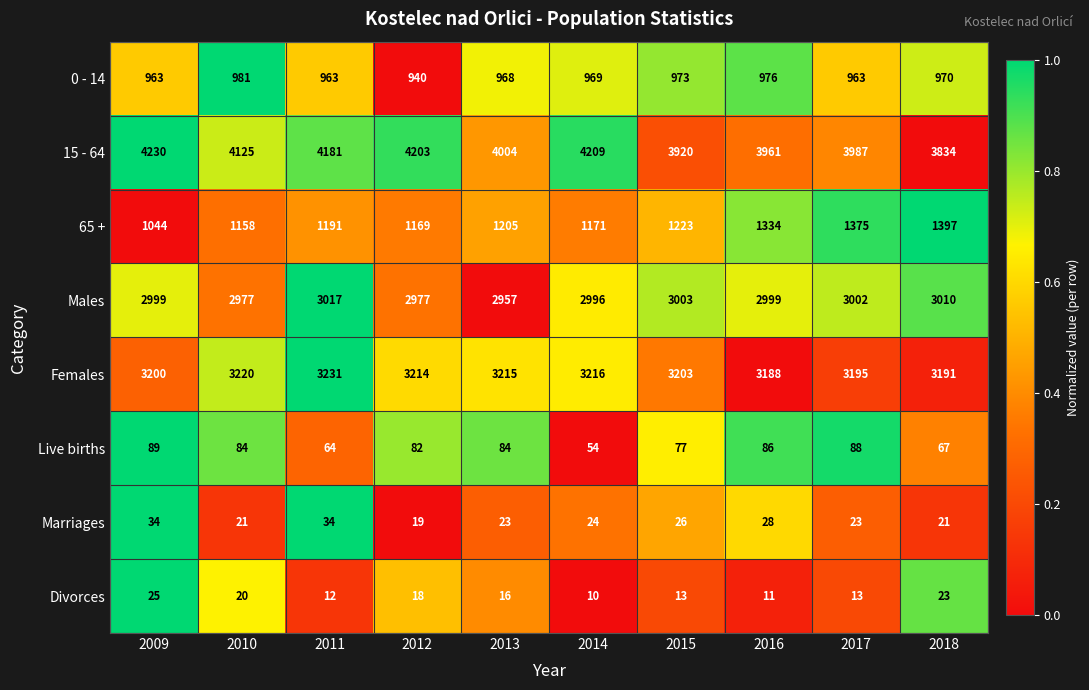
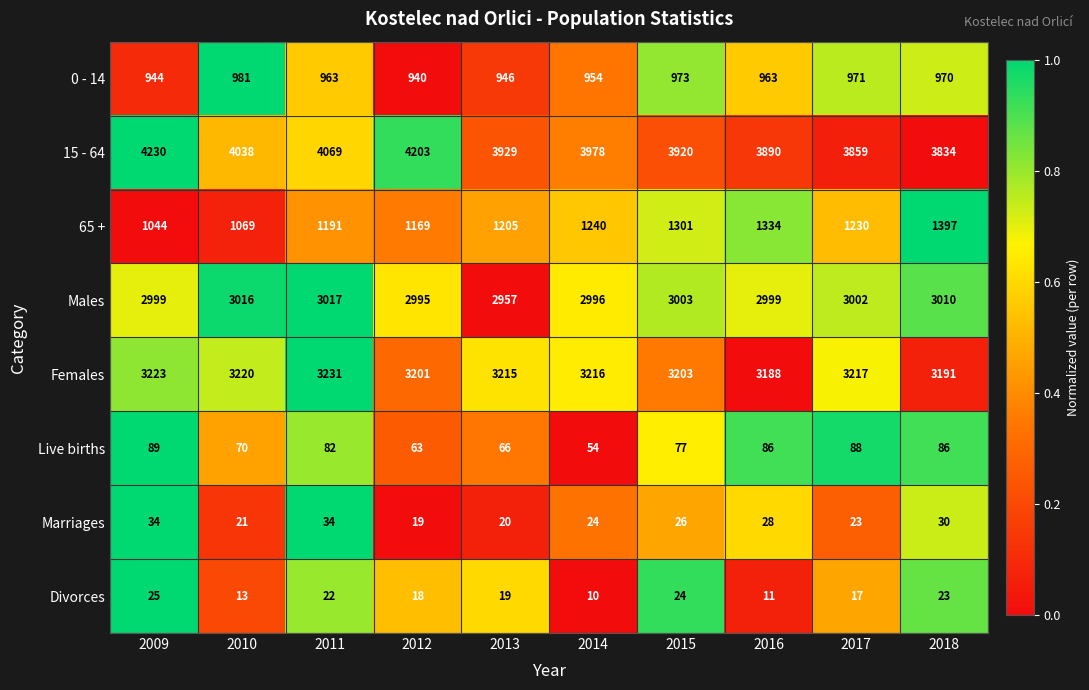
  {
    "0 - 14": {
-     "2009": 963,
+     "2009": 944,
      "2010": 981,
      "2011": 963,
      "2012": 940,
-     "2013": 968,
-     "2014": 969,
+     "2013": 946,
+     "2014": 954,
      "2015": 973,
-     "2016": 976,
-     "2017": 963,
+     "2016": 963,
+     "2017": 971,
      "2018": 970
    },
    "15 - 64": {
      "2009": 4230,
-     "2010": 4125,
-     "2011": 4181,
+     "2010": 4038,
+     "2011": 4069,
      "2012": 4203,
-     "2013": 4004,
-     "2014": 4209,
+     "2013": 3929,
+     "2014": 3978,
      "2015": 3920,
-     "2016": 3961,
-     "2017": 3987,
+     "2016": 3890,
+     "2017": 3859,
      "2018": 3834
    },
    "65 +": {
      "2009": 1044,
-     "2010": 1158,
+     "2010": 1069,
      "2011": 1191,
      "2012": 1169,
      "2013": 1205,
-     "2014": 1171,
-     "2015": 1223,
+     "2014": 1240,
+     "2015": 1301,
      "2016": 1334,
-     "2017": 1375,
+     "2017": 1230,
      "2018": 1397
    },
    "Males": {
      "2009": 2999,
-     "2010": 2977,
+     "2010": 3016,
      "2011": 3017,
-     "2012": 2977,
+     "2012": 2995,
      "2013": 2957,
      "2014": 2996,
      "2015": 3003,
      "2016": 2999,
      "2017": 3002,
      "2018": 3010
    },
    "Females": {
-     "2009": 3200,
+     "2009": 3223,
      "2010": 3220,
      "2011": 3231,
-     "2012": 3214,
+     "2012": 3201,
      "2013": 3215,
      "2014": 3216,
      "2015": 3203,
      "2016": 3188,
-     "2017": 3195,
+     "2017": 3217,
      "2018": 3191
    },
    "Live births": {
      "2009": 89,
-     "2010": 84,
-     "2011": 64,
-     "2012": 82,
-     "2013": 84,
+     "2010": 70,
+     "2011": 82,
+     "2012": 63,
+     "2013": 66,
      "2014": 54,
      "2015": 77,
      "2016": 86,
      "2017": 88,
-     "2018": 67
+     "2018": 86
    },
    "Marriages": {
      "2009": 34,
      "2010": 21,
      "2011": 34,
      "2012": 19,
-     "2013": 23,
+     "2013": 20,
      "2014": 24,
      "2015": 26,
      "2016": 28,
      "2017": 23,
-     "2018": 21
+     "2018": 30
    },
    "Divorces": {
      "2009": 25,
-     "2010": 20,
-     "2011": 12,
+     "2010": 13,
+     "2011": 22,
      "2012": 18,
-     "2013": 16,
+     "2013": 19,
      "2014": 10,
-     "2015": 13,
+     "2015": 24,
      "2016": 11,
-     "2017": 13,
+     "2017": 17,
      "2018": 23
    }
  }
